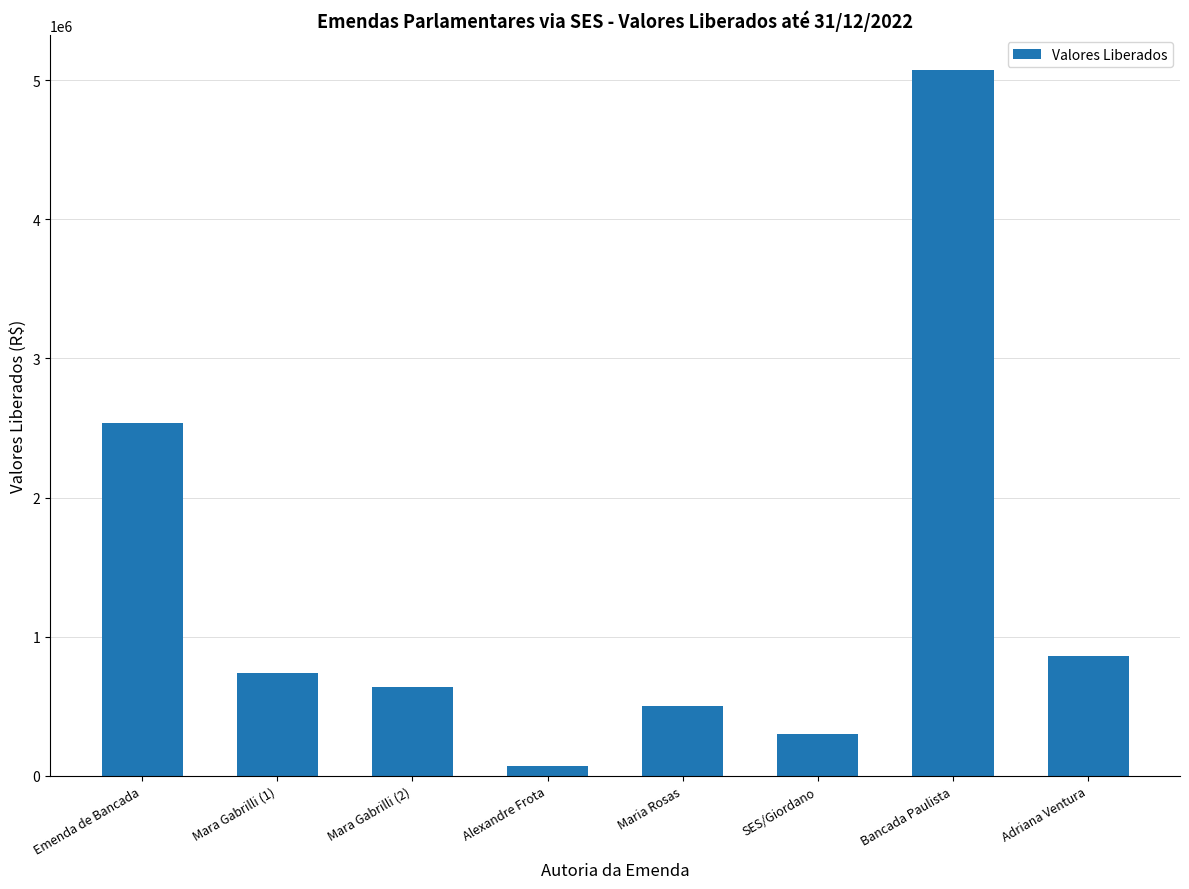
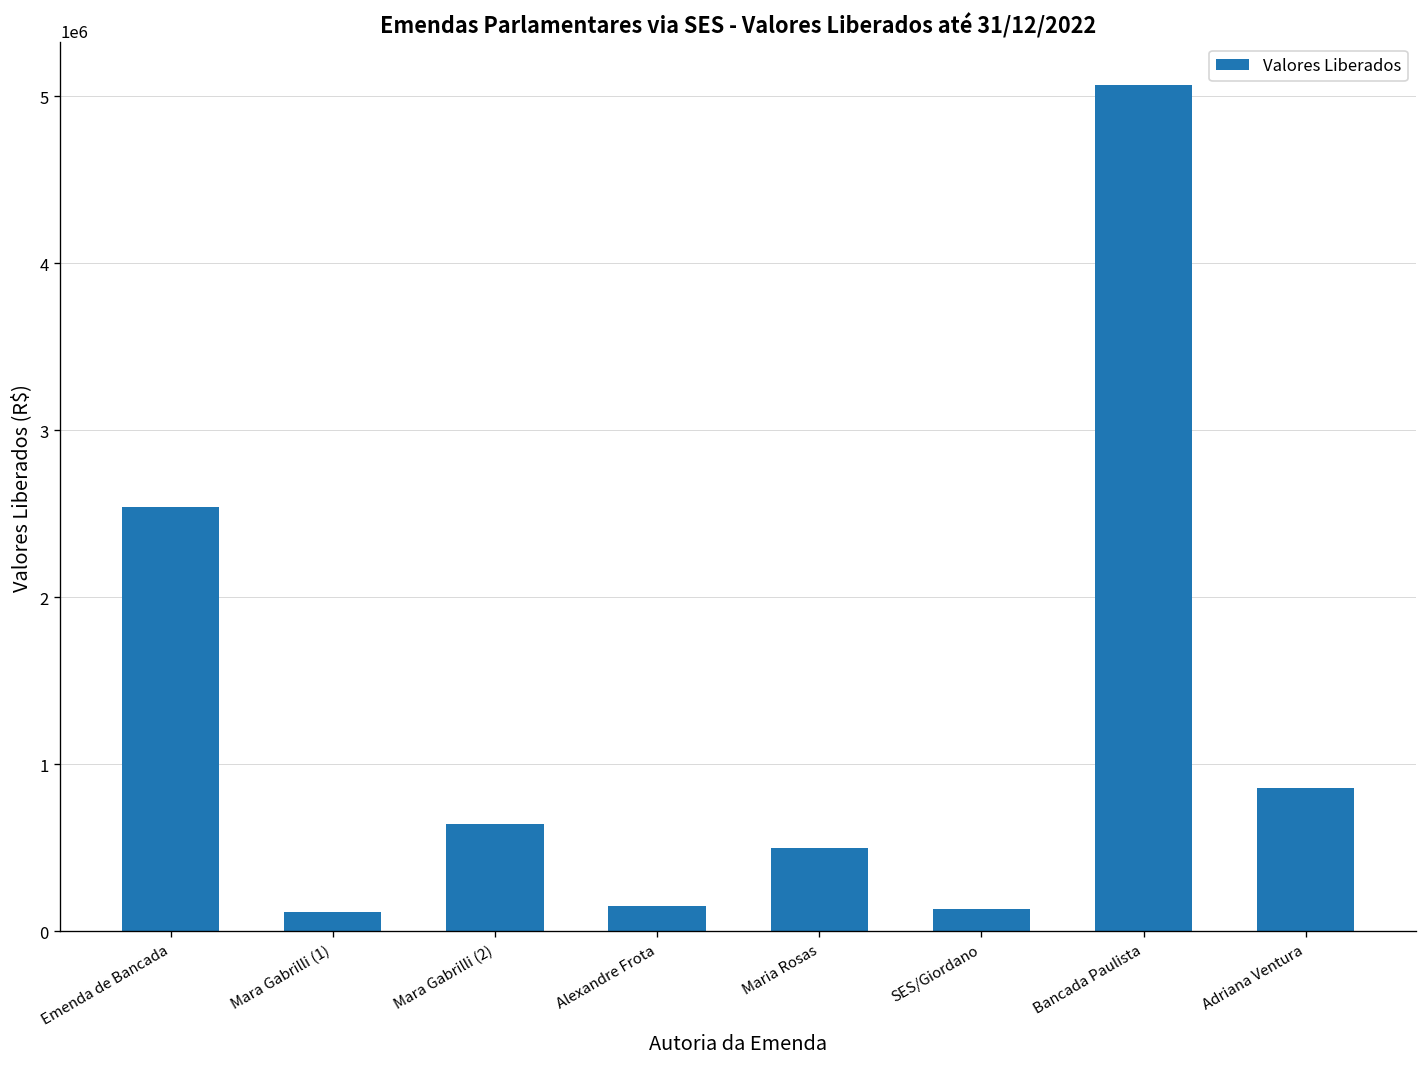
  {
    "Emenda de Bancada": 2540000,
-   "Mara Gabrilli (1)": 740000,
+   "Mara Gabrilli (1)": 110000,
    "Mara Gabrilli (2)": 640000,
-   "Alexandre Frota": 70000,
+   "Alexandre Frota": 150000,
    "Maria Rosas": 500000,
-   "SES/Giordano": 300000,
+   "SES/Giordano": 140000,
    "Bancada Paulista": 5070000,
    "Adriana Ventura": 860000
  }
